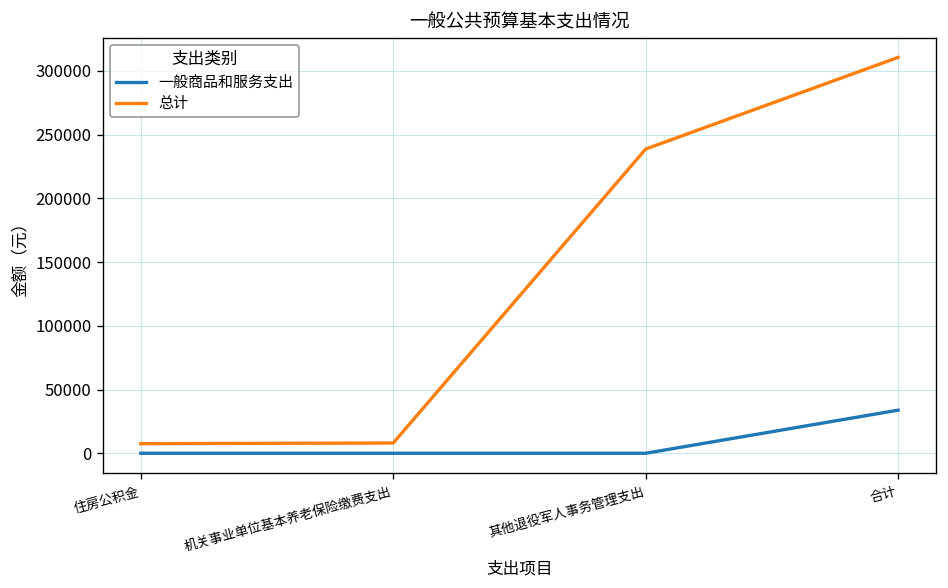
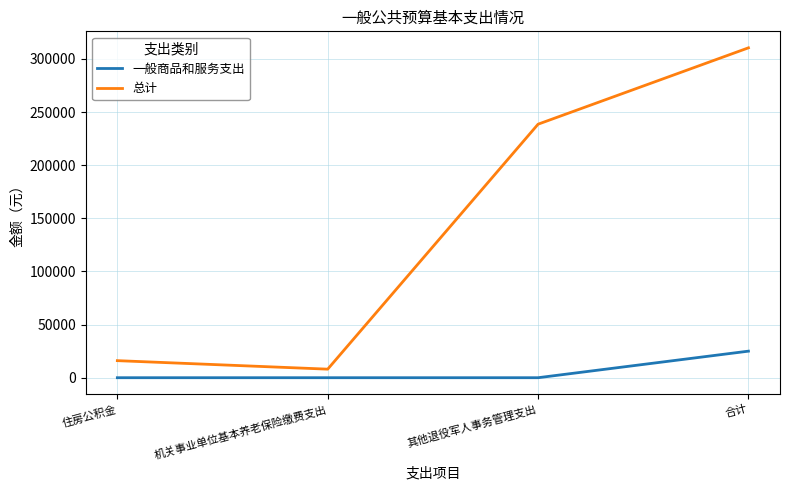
  {
    "一般商品和服务支出": {
      "住房公积金": 0,
      "机关事业单位基本养老保险缴费支出": 0,
      "其他退役军人事务管理支出": 0,
-     "合计": 34000
+     "合计": 25000
    },
    "总计": {
-     "住房公积金": 7000,
+     "住房公积金": 16000,
      "机关事业单位基本养老保险缴费支出": 8000,
      "其他退役军人事务管理支出": 239000,
      "合计": 311000
    }
  }
